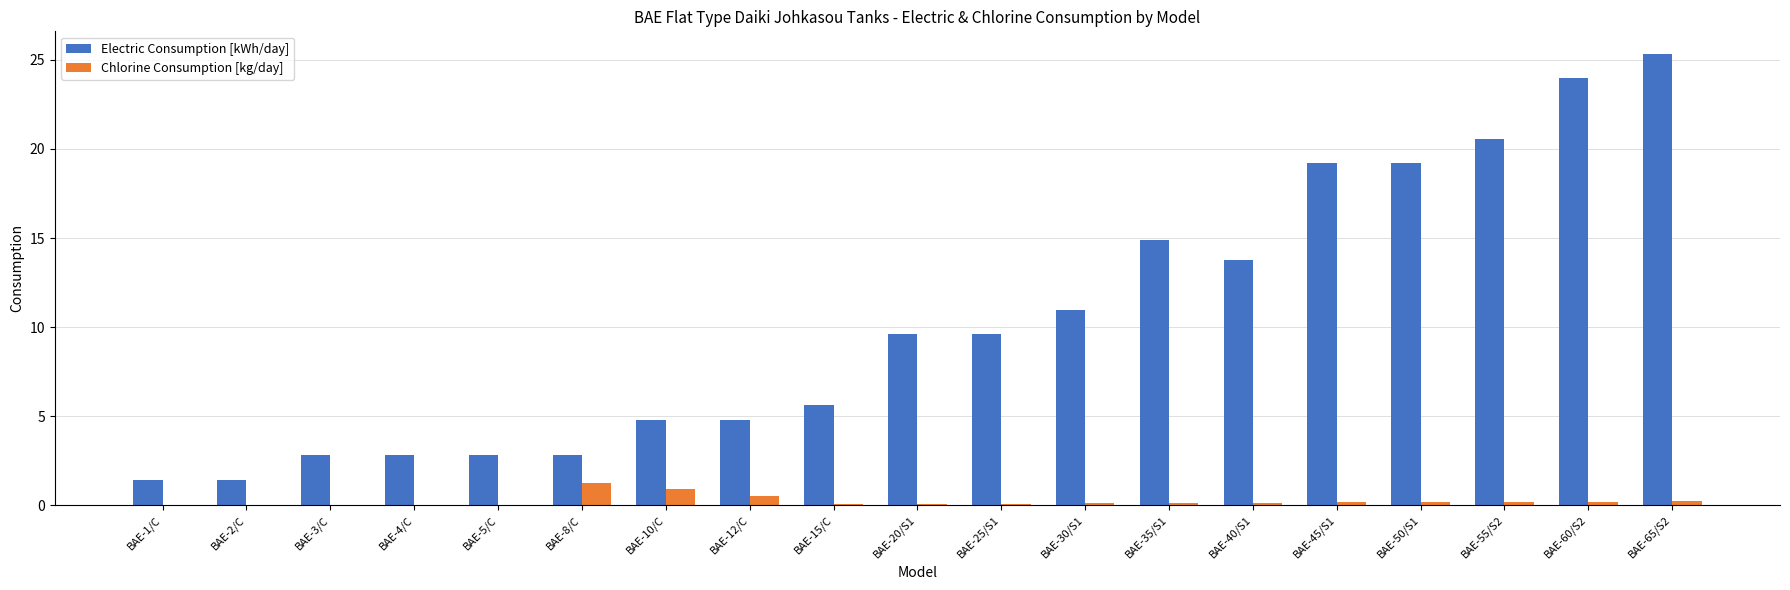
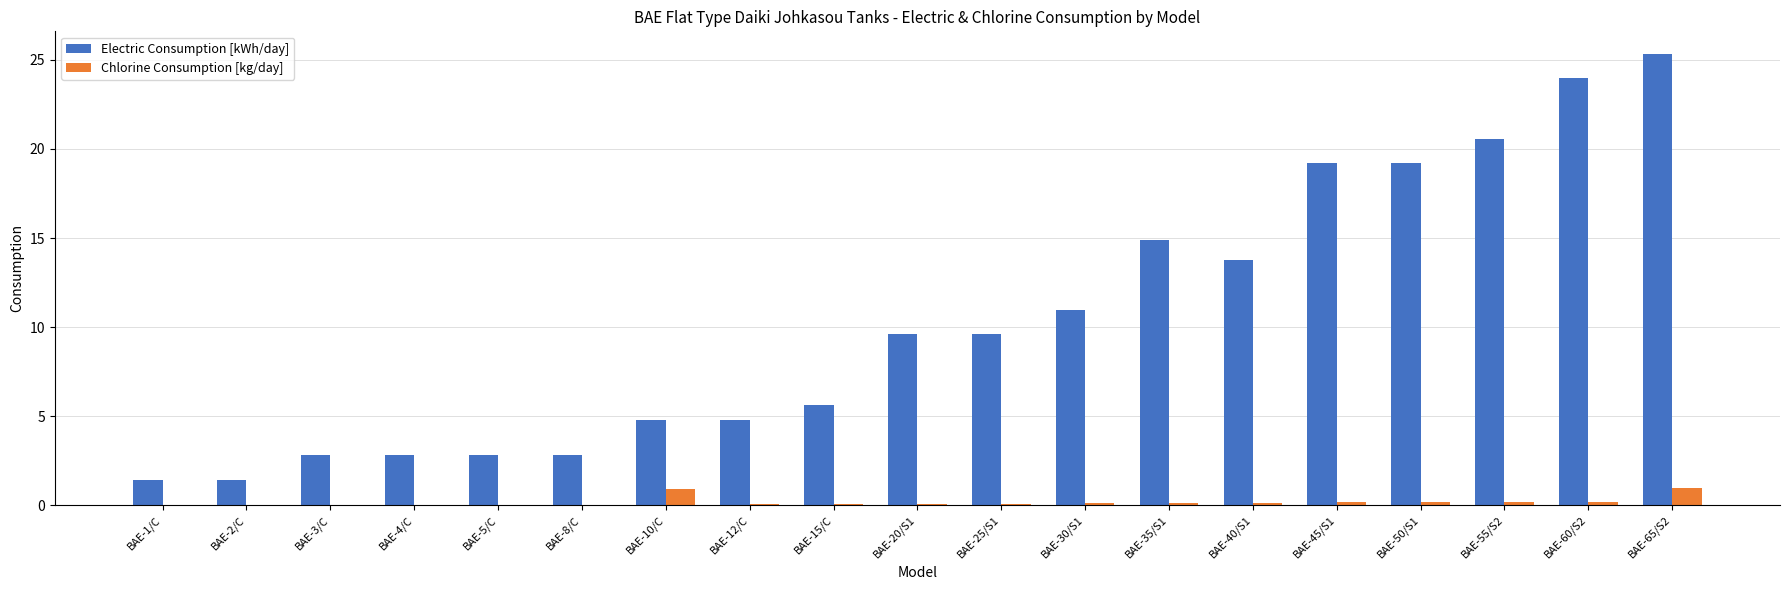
  {
    "Electric Consumption [kWh/day]": {
      "BAE-1/C": 1.4,
      "BAE-2/C": 1.4,
      "BAE-3/C": 2.8,
      "BAE-4/C": 2.8,
      "BAE-5/C": 2.8,
      "BAE-8/C": 2.8,
      "BAE-10/C": 4.8,
      "BAE-12/C": 4.8,
      "BAE-15/C": 5.6,
      "BAE-20/S1": 9.6,
      "BAE-25/S1": 9.6,
      "BAE-30/S1": 10.9,
      "BAE-35/S1": 14.9,
      "BAE-40/S1": 13.8,
      "BAE-45/S1": 19.2,
      "BAE-50/S1": 19.2,
      "BAE-55/S2": 20.5,
      "BAE-60/S2": 24.0,
      "BAE-65/S2": 25.3
    },
    "Chlorine Consumption [kg/day]": {
-     "BAE-8/C": 1.2,
+     "BAE-8/C": 0.0,
      "BAE-10/C": 0.9,
-     "BAE-12/C": 0.5,
+     "BAE-12/C": 0.1,
      "BAE-45/S1": 0.2,
      "BAE-50/S1": 0.2,
      "BAE-55/S2": 0.2,
      "BAE-60/S2": 0.2,
-     "BAE-65/S2": 0.2
+     "BAE-65/S2": 1.0
    }
  }
